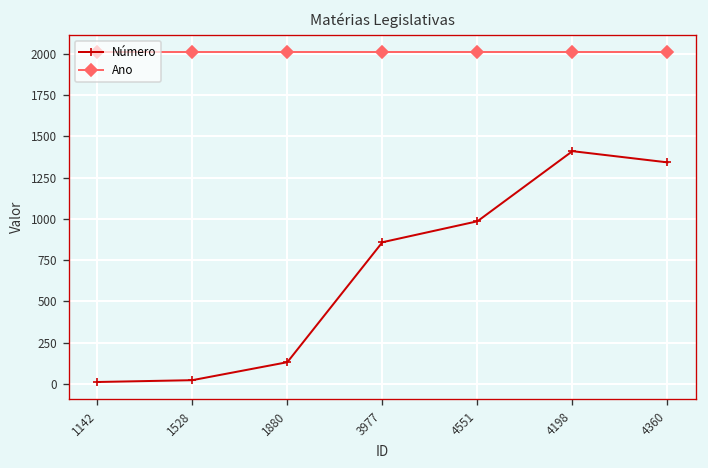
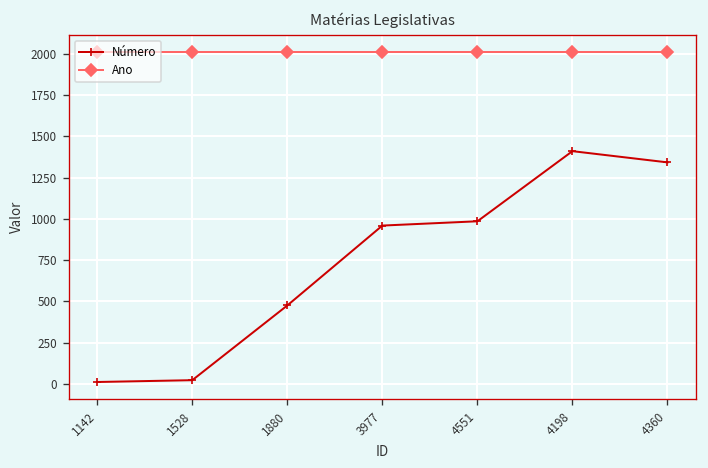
  {
    "Número": {
      "1142": 10,
      "1528": 20,
-     "1880": 130,
-     "3977": 860,
+     "1880": 480,
+     "3977": 960,
      "4551": 990,
      "4198": 1410,
      "4360": 1340
    },
    "Ano": {
      "1528": 2010,
      "1880": 2010,
      "3977": 2010,
      "4551": 2010,
      "4198": 2010,
      "4360": 2010
    }
  }
